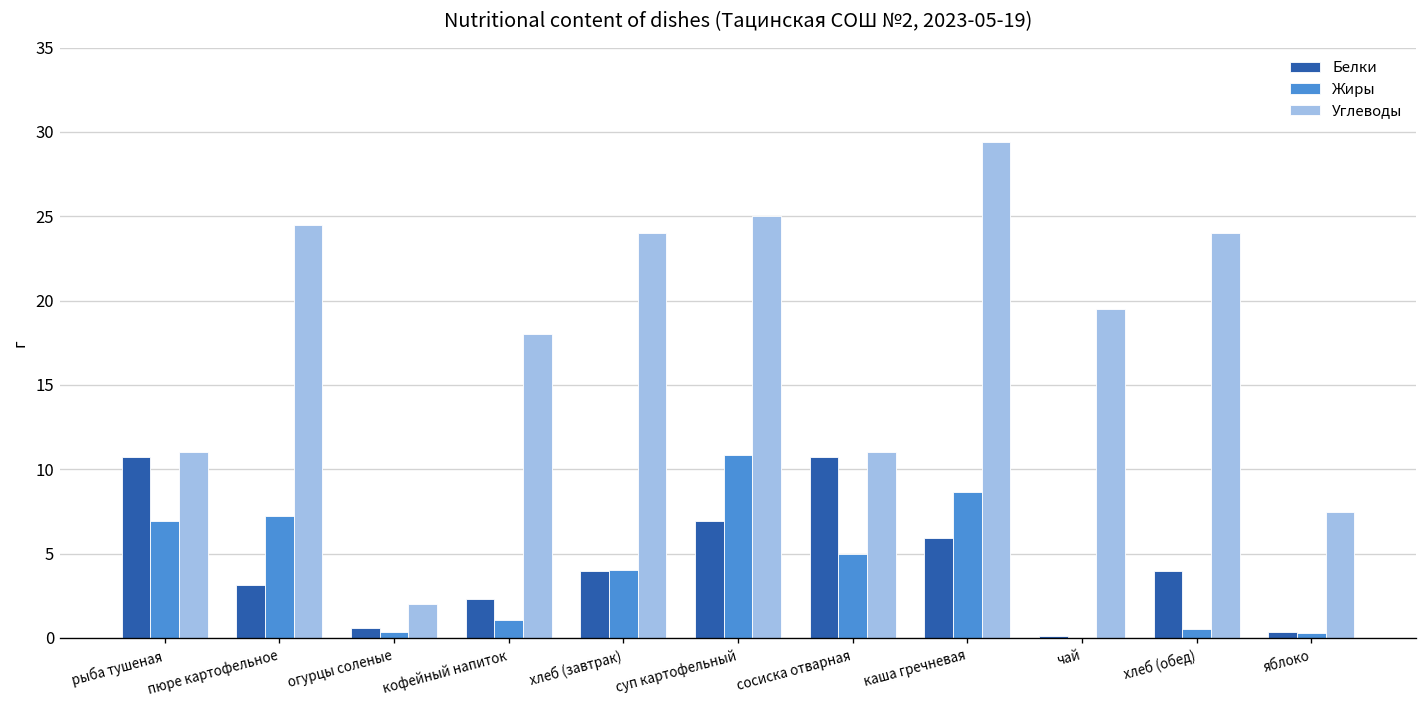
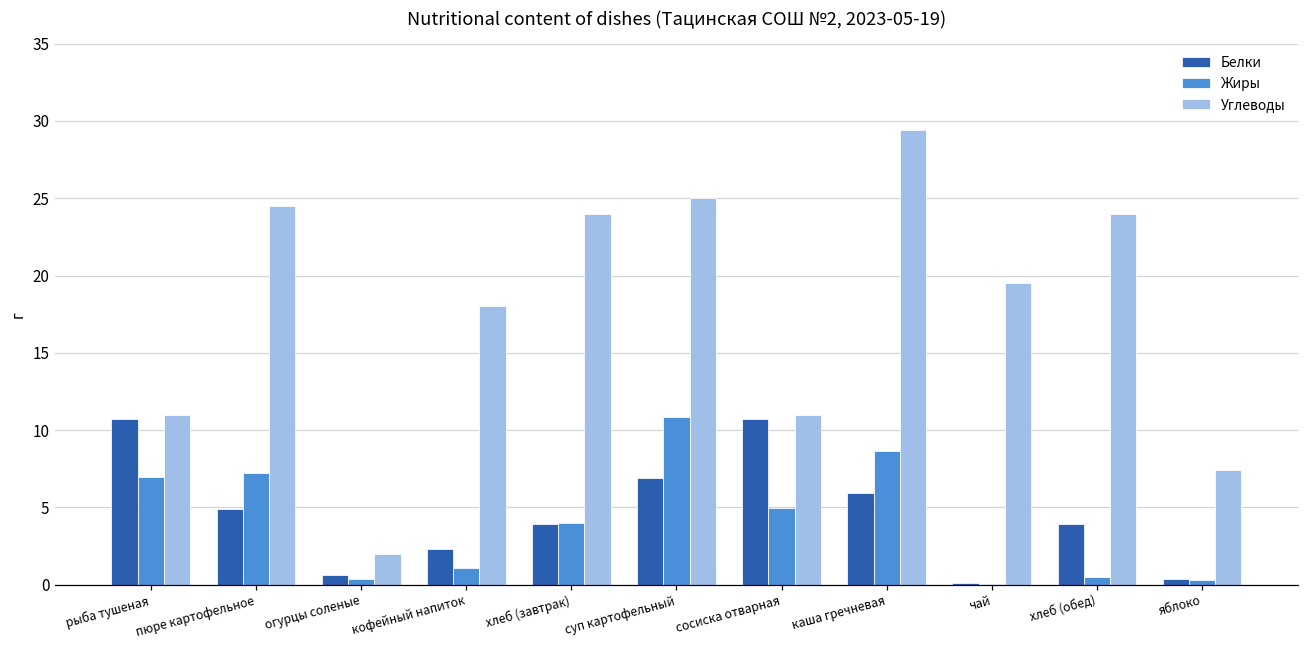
  {
    "Белки": {
      "рыба тушеная": 10.8,
-     "пюре картофельное": 3.2,
+     "пюре картофельное": 4.9,
      "огурцы соленые": 0.6,
      "кофейный напиток": 2.3,
      "хлеб (завтрак)": 4.0,
      "суп картофельный": 6.9,
      "сосиска отварная": 10.8,
      "каша гречневая": 5.9,
      "хлеб (обед)": 4.0,
      "яблоко": 0.4
    },
    "Жиры": {
      "рыба тушеная": 7.0,
      "пюре картофельное": 7.2,
      "огурцы соленые": 0.4,
      "кофейный напиток": 1.1,
      "хлеб (завтрак)": 4.0,
      "суп картофельный": 10.8,
      "сосиска отварная": 5.0,
      "каша гречневая": 8.6,
      "хлеб (обед)": 0.5,
      "яблоко": 0.3
    },
    "Углеводы": {
      "рыба тушеная": 11.0,
      "пюре картофельное": 24.5,
      "огурцы соленые": 2.0,
      "кофейный напиток": 18.0,
      "хлеб (завтрак)": 24.0,
      "суп картофельный": 25.0,
      "сосиска отварная": 11.0,
      "каша гречневая": 29.4,
      "чай": 19.5,
      "хлеб (обед)": 24.0,
      "яблоко": 7.5
    }
  }
